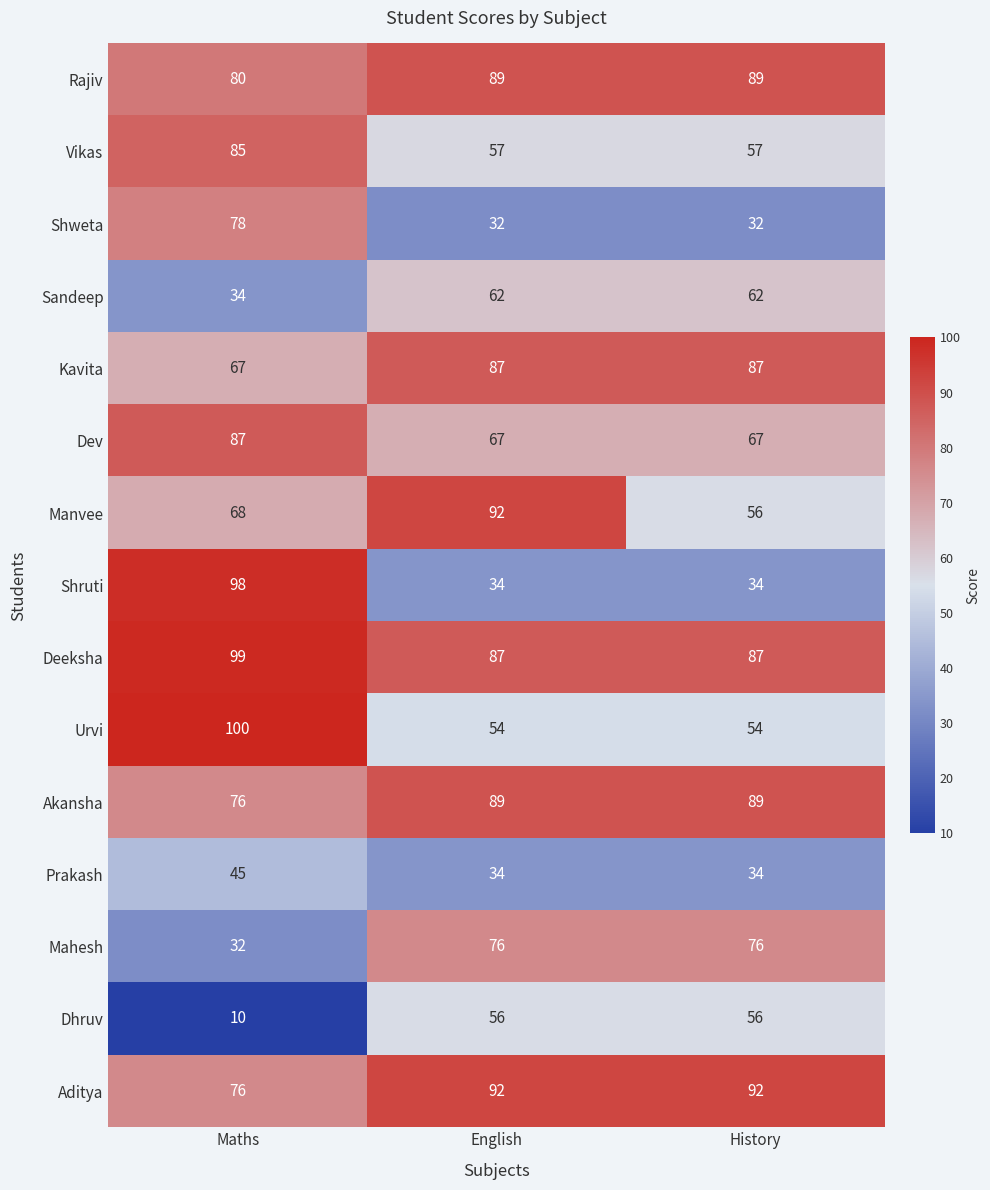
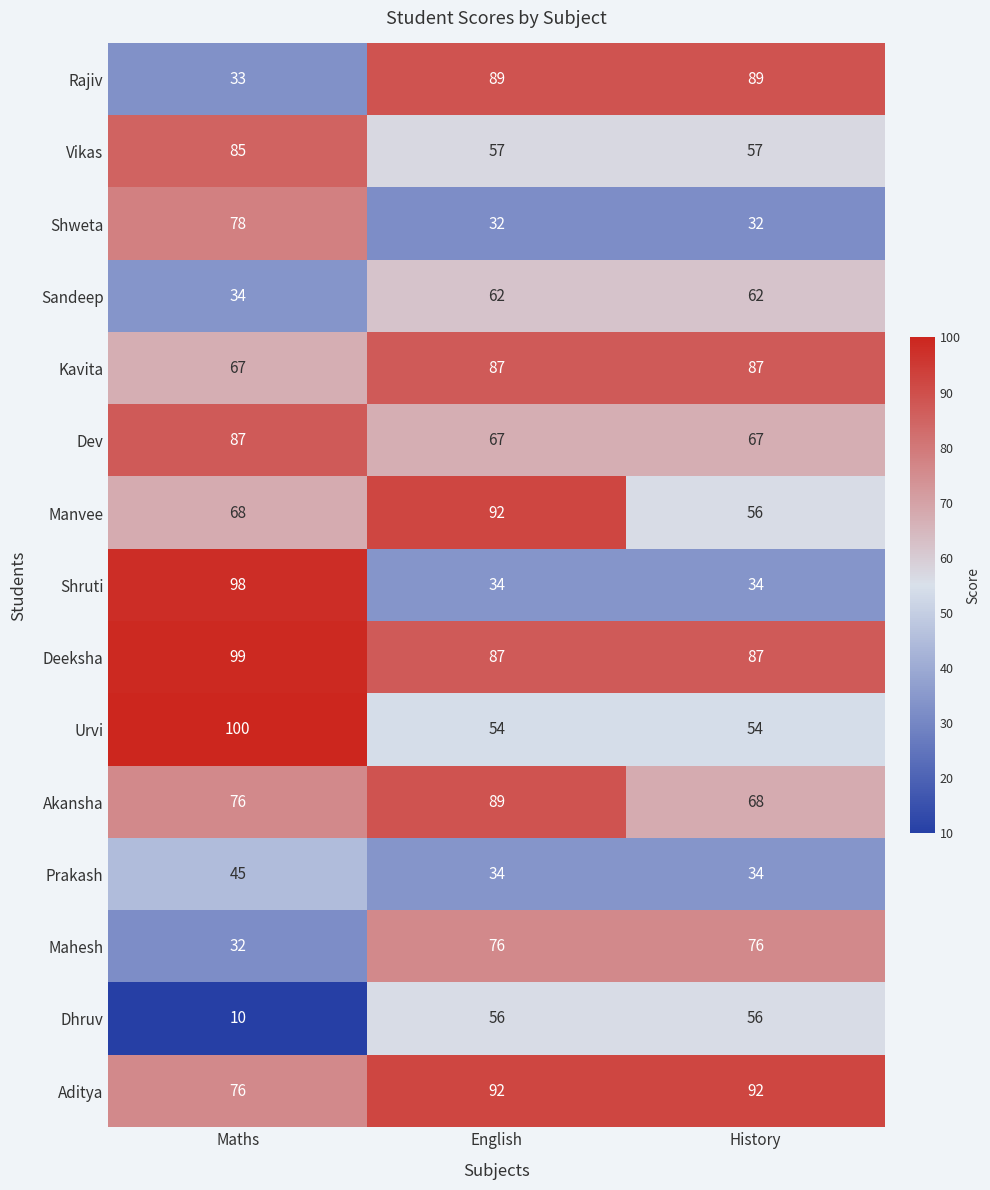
  {
    "Rajiv": {
-     "Maths": 80,
+     "Maths": 33,
      "English": 89,
      "History": 89
    },
    "Vikas": {
      "Maths": 85,
      "English": 57,
      "History": 57
    },
    "Shweta": {
      "Maths": 78,
      "English": 32,
      "History": 32
    },
    "Sandeep": {
      "Maths": 34,
      "English": 62,
      "History": 62
    },
    "Kavita": {
      "Maths": 67,
      "English": 87,
      "History": 87
    },
    "Dev": {
      "Maths": 87,
      "English": 67,
      "History": 67
    },
    "Manvee": {
      "Maths": 68,
      "English": 92,
      "History": 56
    },
    "Shruti": {
      "Maths": 98,
      "English": 34,
      "History": 34
    },
    "Deeksha": {
      "Maths": 99,
      "English": 87,
      "History": 87
    },
    "Urvi": {
      "Maths": 100,
      "English": 54,
      "History": 54
    },
    "Akansha": {
      "Maths": 76,
      "English": 89,
-     "History": 89
+     "History": 68
    },
    "Prakash": {
      "Maths": 45,
      "English": 34,
      "History": 34
    },
    "Mahesh": {
      "Maths": 32,
      "English": 76,
      "History": 76
    },
    "Dhruv": {
      "Maths": 10,
      "English": 56,
      "History": 56
    },
    "Aditya": {
      "Maths": 76,
      "English": 92,
      "History": 92
    }
  }
